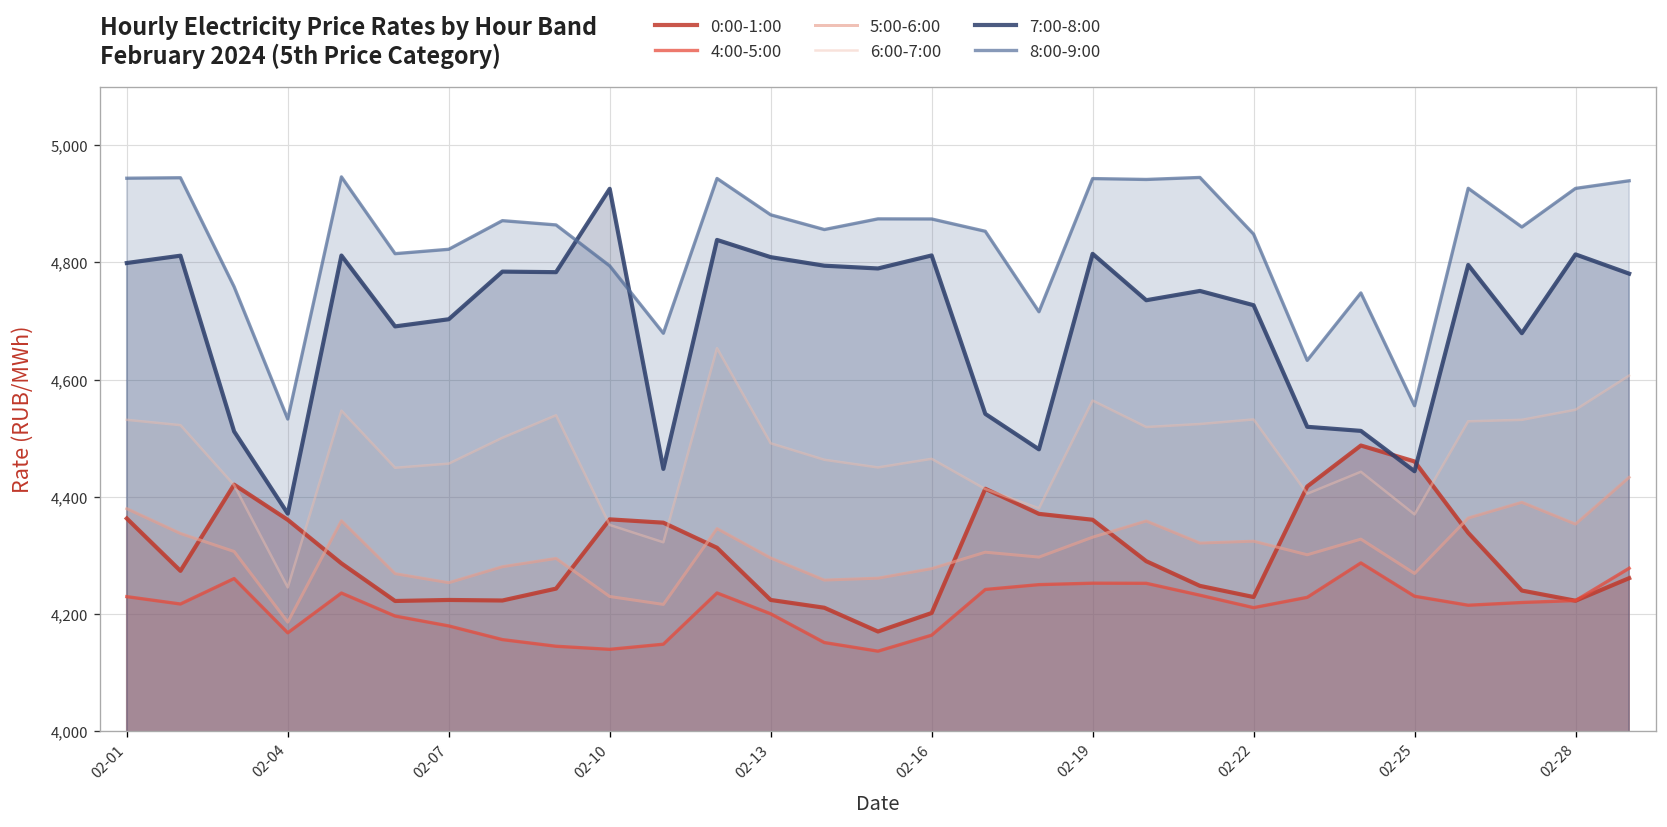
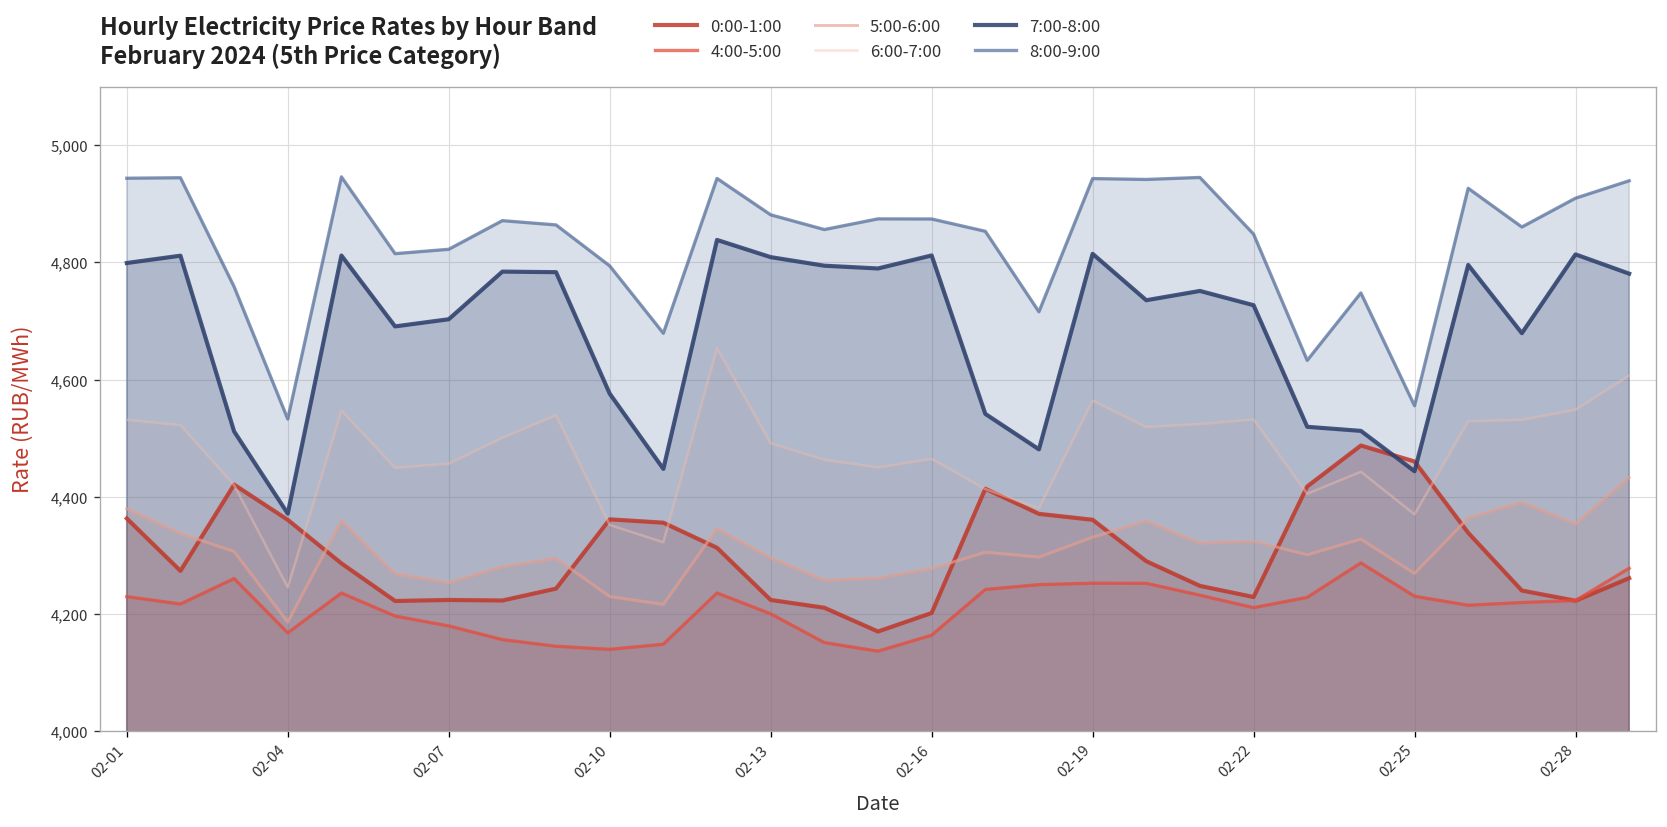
  {
    "7:00-8:00": {
      "02-01": "4,800",
      "02-04": "4,370",
      "02-07": "4,700",
-     "02-10": "4,930",
+     "02-10": "4,580",
      "02-13": "4,810",
      "02-16": "4,810",
      "02-19": "4,810",
      "02-22": "4,730",
      "02-25": "4,440",
      "02-28": "4,810"
    },
    "8:00-9:00": {
      "02-01": "4,940",
      "02-04": "4,530",
      "02-07": "4,820",
      "02-10": "4,790",
      "02-13": "4,880",
      "02-16": "4,870",
      "02-19": "4,940",
      "02-22": "4,850",
      "02-25": "4,560",
-     "02-28": "4,930"
+     "02-28": "4,910"
    }
  }
